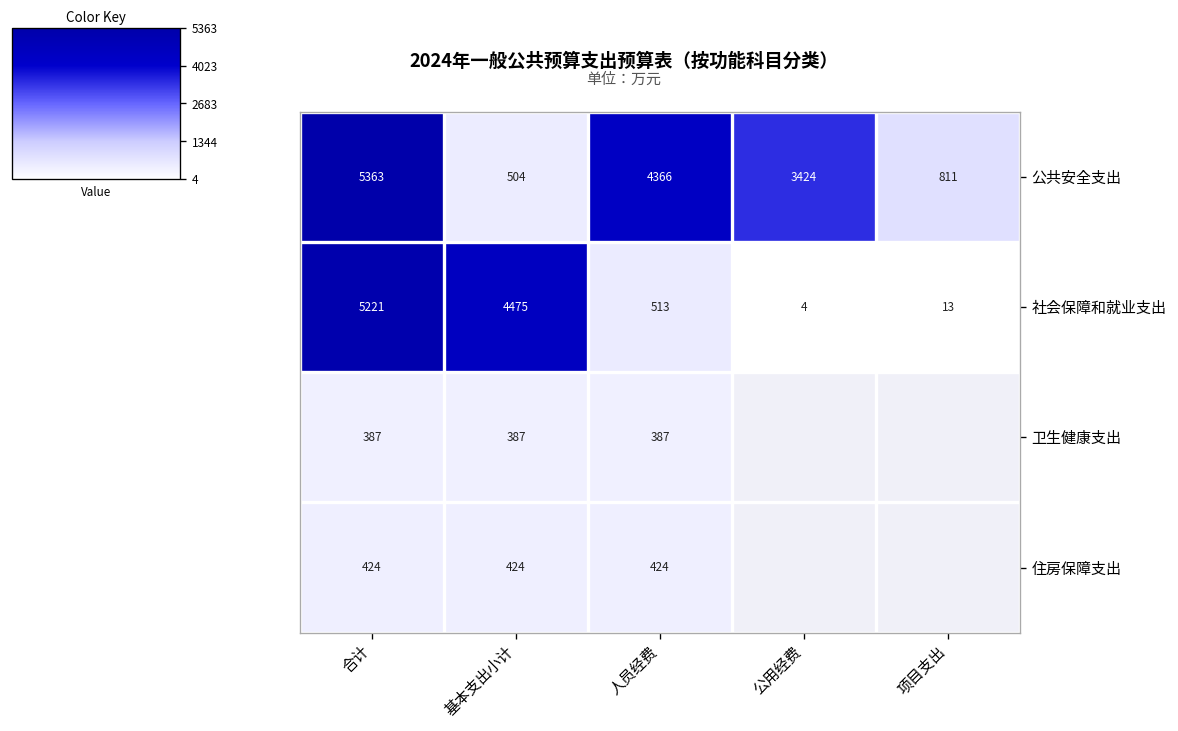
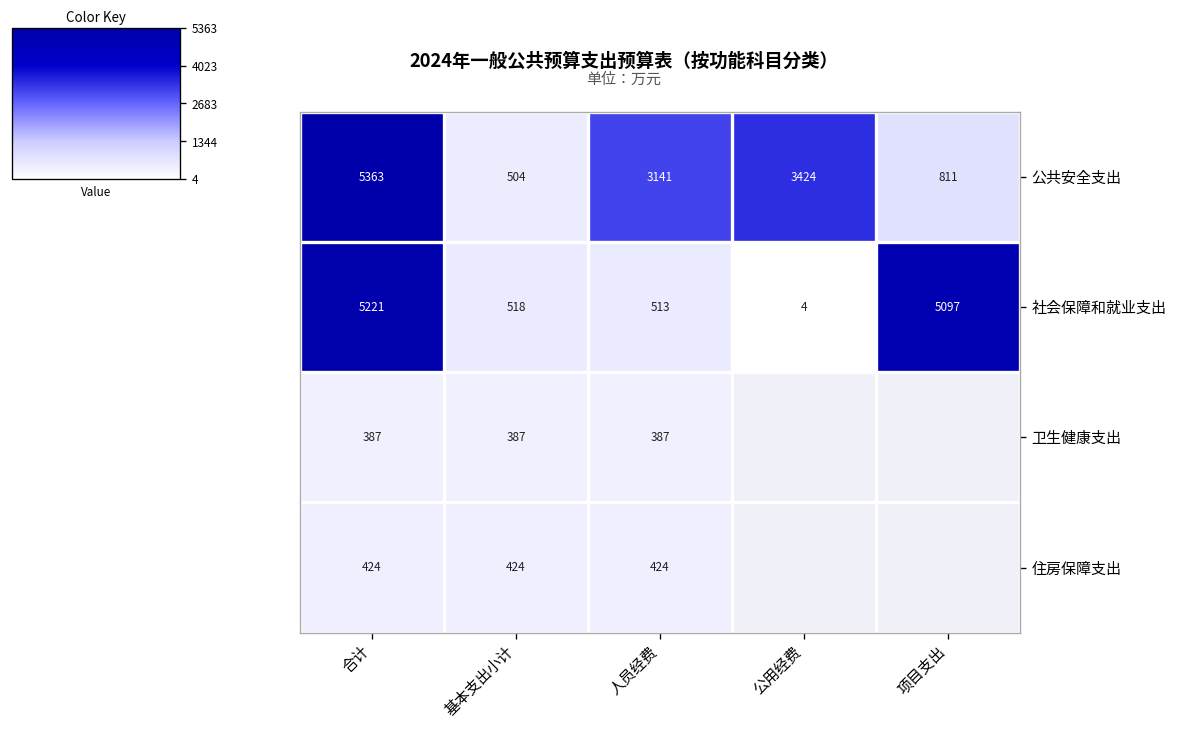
  {
    "公共安全支出": {
      "合计": 5363,
      "基本支出小计": 504,
-     "人员经费": 4366,
+     "人员经费": 3141,
      "公用经费": 3424,
      "项目支出": 811
    },
    "社会保障和就业支出": {
      "合计": 5221,
-     "基本支出小计": 4475,
+     "基本支出小计": 518,
      "人员经费": 513,
      "公用经费": 4,
-     "项目支出": 13
+     "项目支出": 5097
    },
    "卫生健康支出": {
      "合计": 387,
      "基本支出小计": 387,
      "人员经费": 387
    },
    "住房保障支出": {
      "合计": 424,
      "基本支出小计": 424,
      "人员经费": 424
    }
  }
